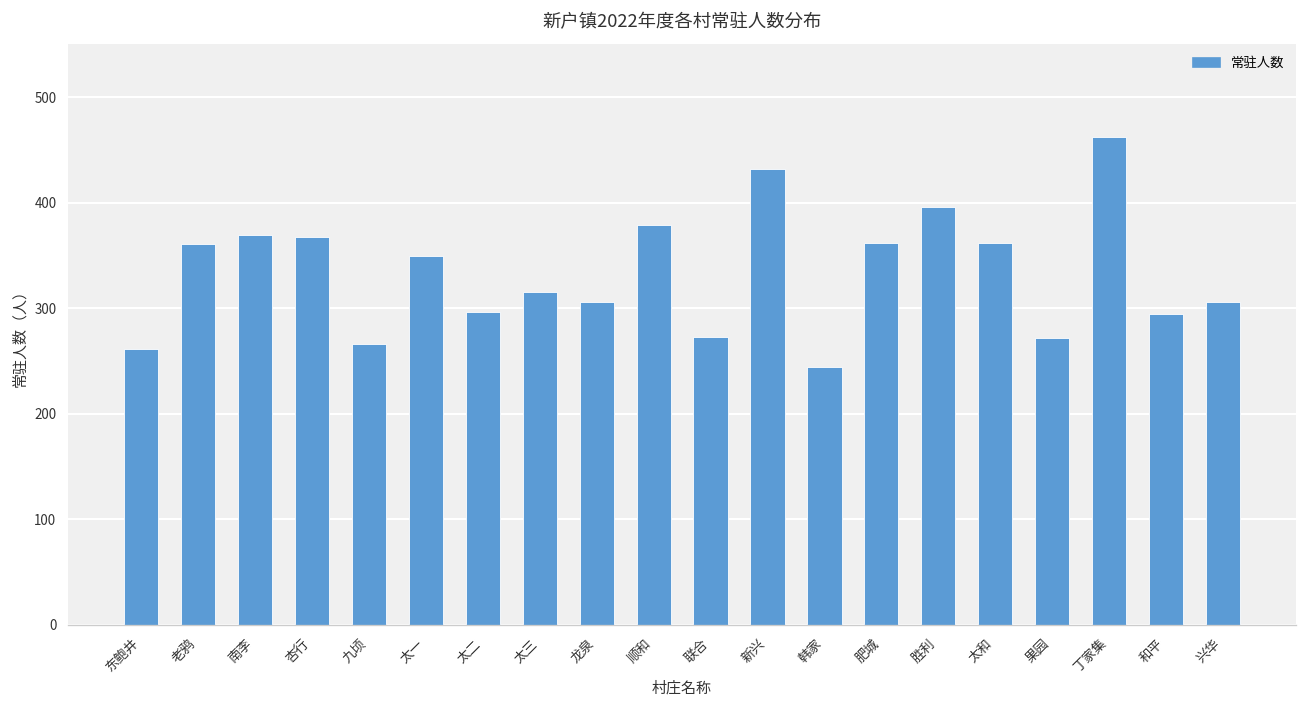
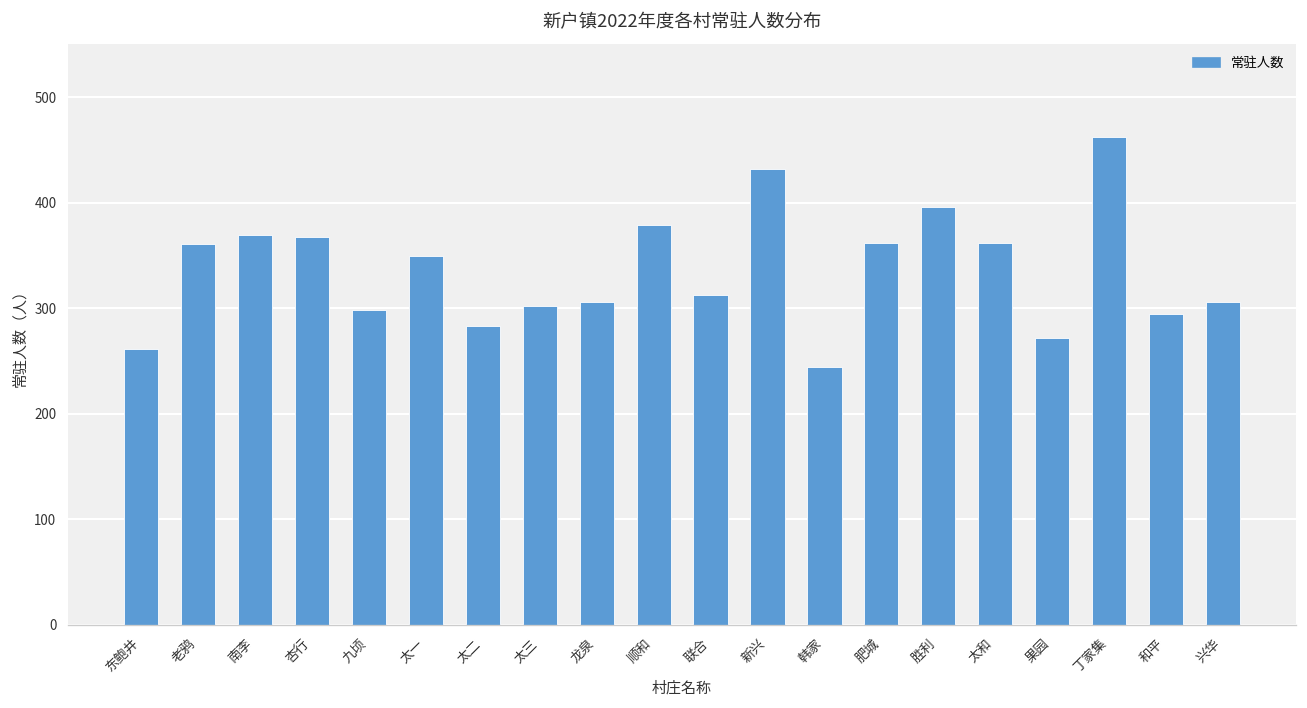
  {
    "东鲍井": 260,
    "老鸦": 360,
    "南李": 370,
    "杏行": 370,
-   "九顷": 270,
+   "九顷": 300,
    "太一": 350,
-   "太二": 300,
-   "太三": 320,
+   "太二": 280,
+   "太三": 300,
    "龙泉": 310,
    "顺和": 380,
-   "联合": 270,
+   "联合": 310,
    "新兴": 430,
    "韩家": 240,
    "肥城": 360,
    "胜利": 400,
    "太和": 360,
    "果园": 270,
    "丁家集": 460,
    "和平": 290,
    "兴华": 310
  }
